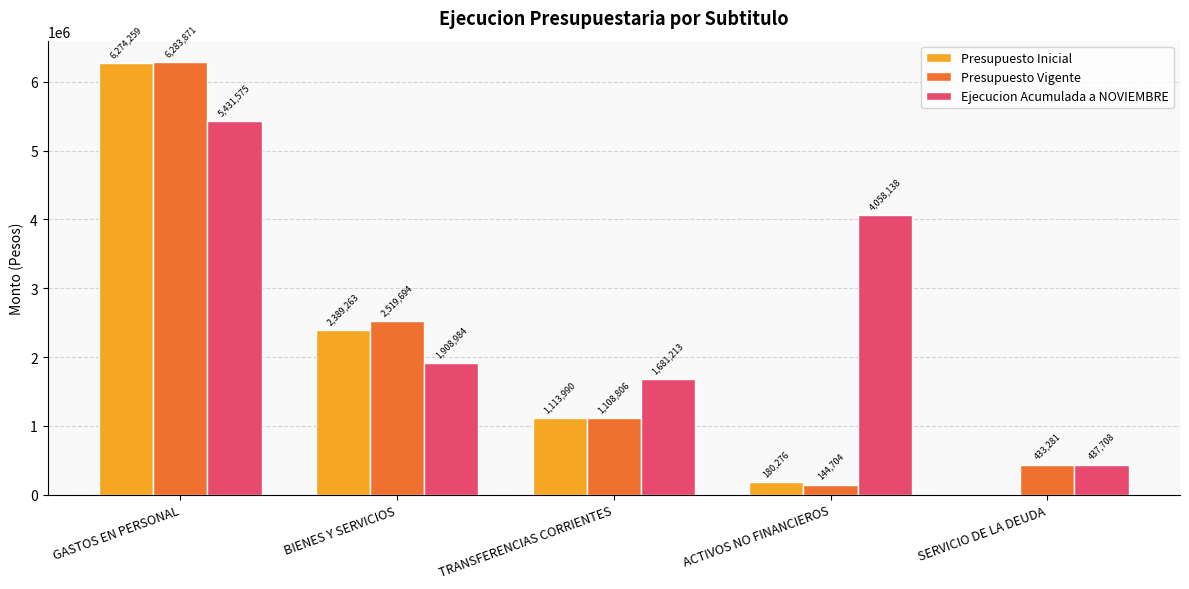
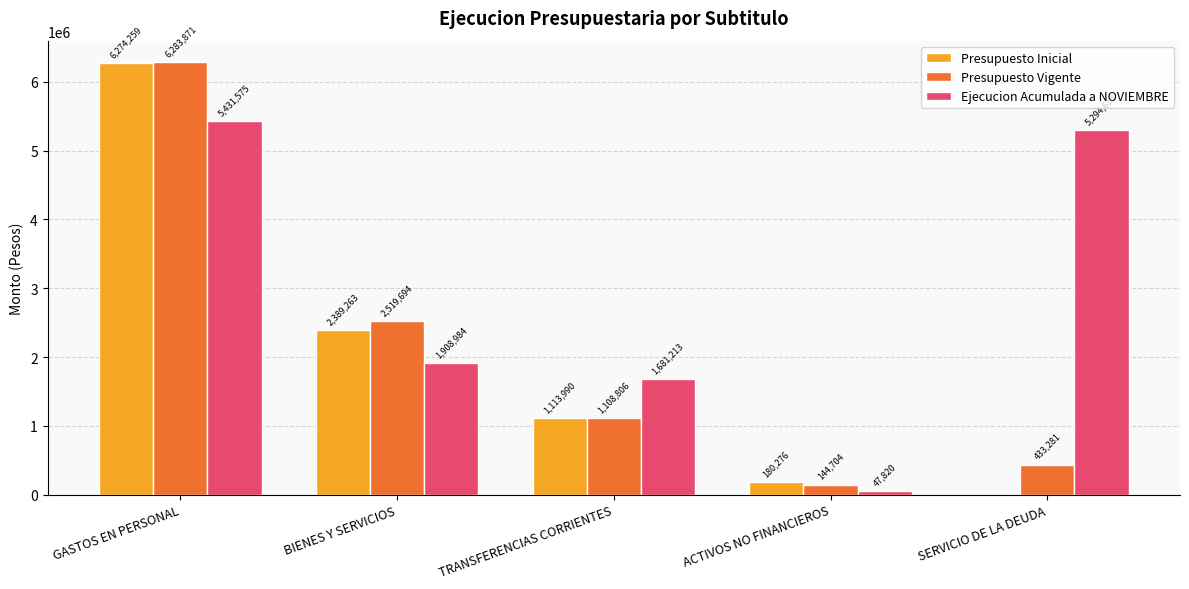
  {
    "Ejecucion Acumulada a NOVIEMBRE": {
      "GASTOS EN PERSONAL": "5,431,575",
      "BIENES Y SERVICIOS": "1,908,984",
      "TRANSFERENCIAS CORRIENTES": "1,681,213",
-     "ACTIVOS NO FINANCIEROS": "4,058,138",
-     "SERVICIO DE LA DEUDA": "400000"
+     "ACTIVOS NO FINANCIEROS": "47,820",
+     "SERVICIO DE LA DEUDA": "5300000"
    }
  }
